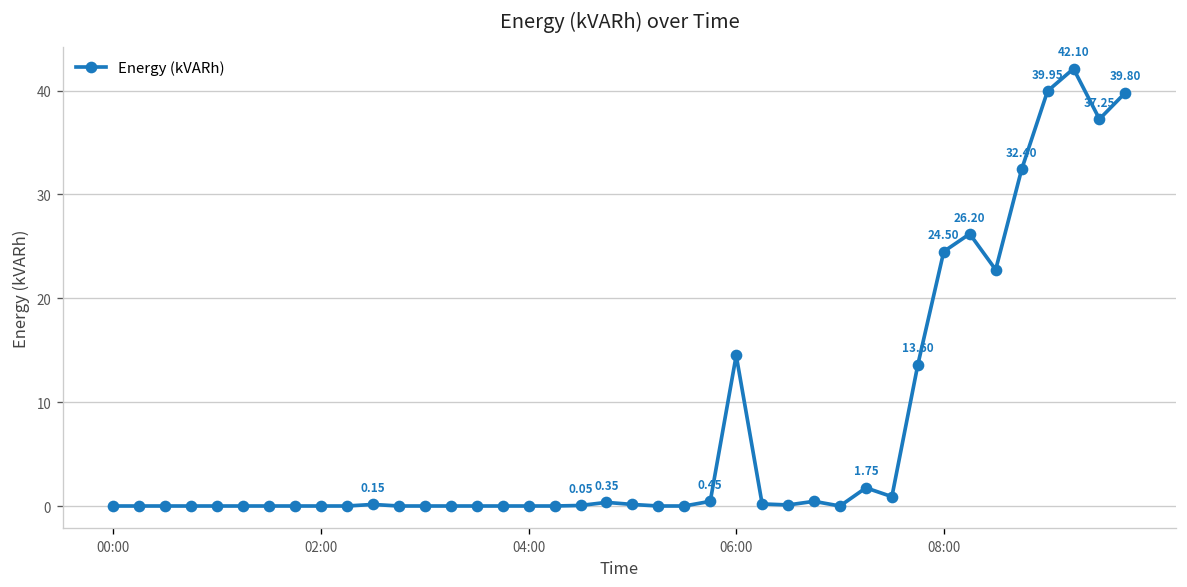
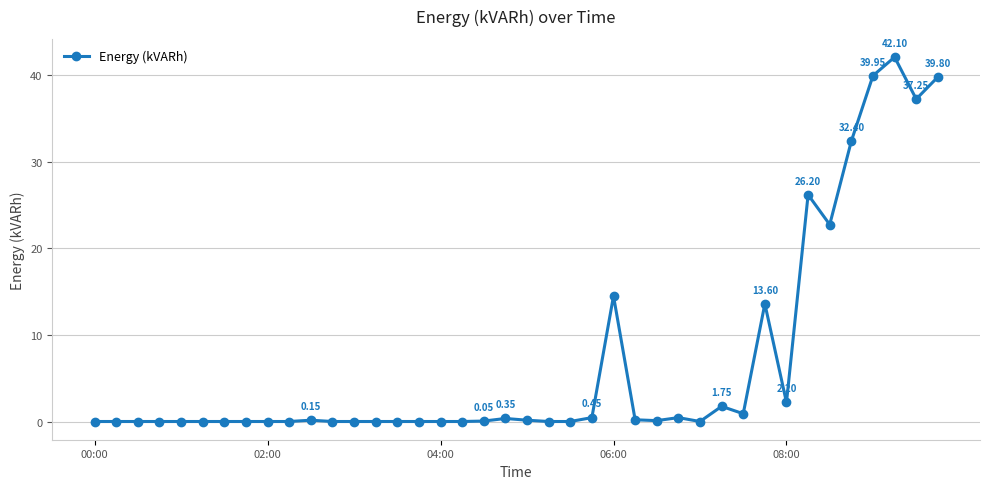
  {
-   "08:00": 24.50
+   "08:00": 2.20
  }
